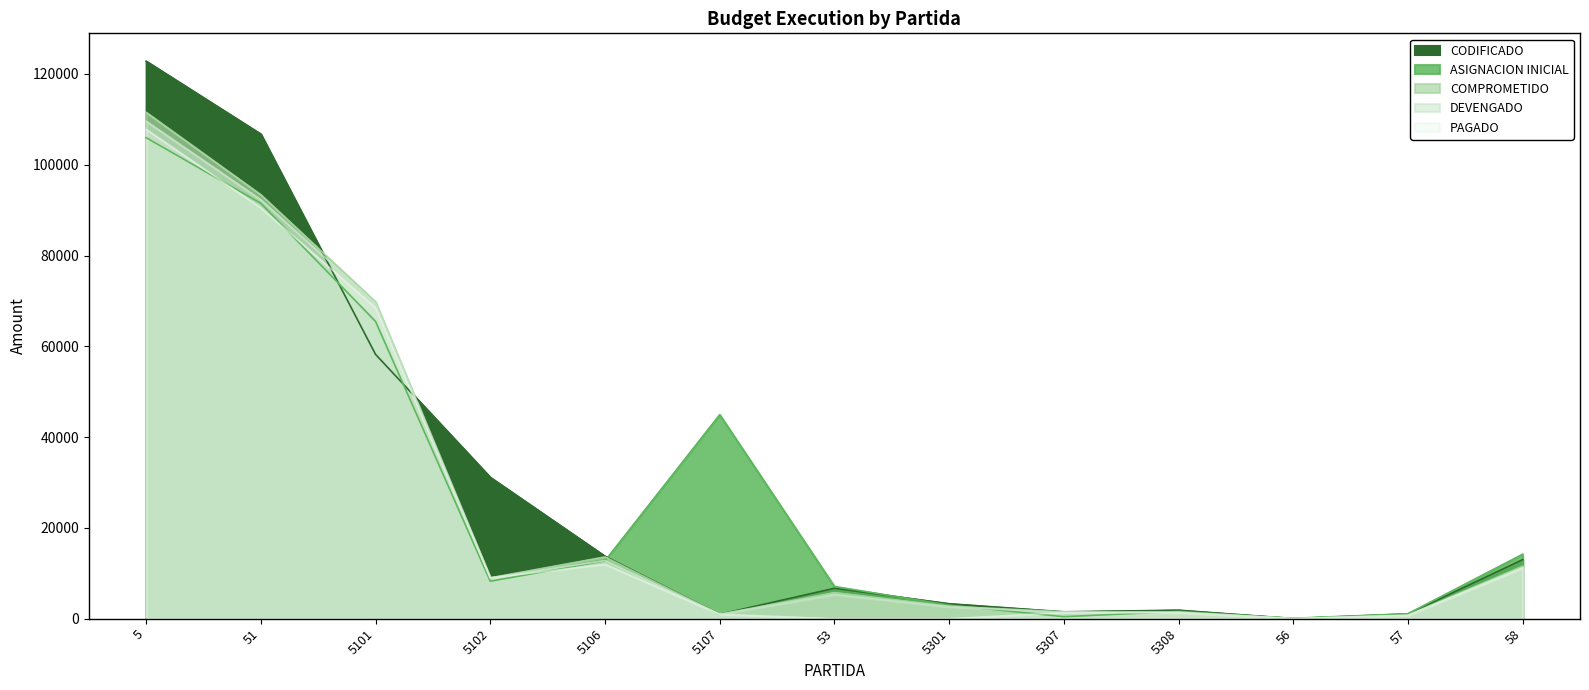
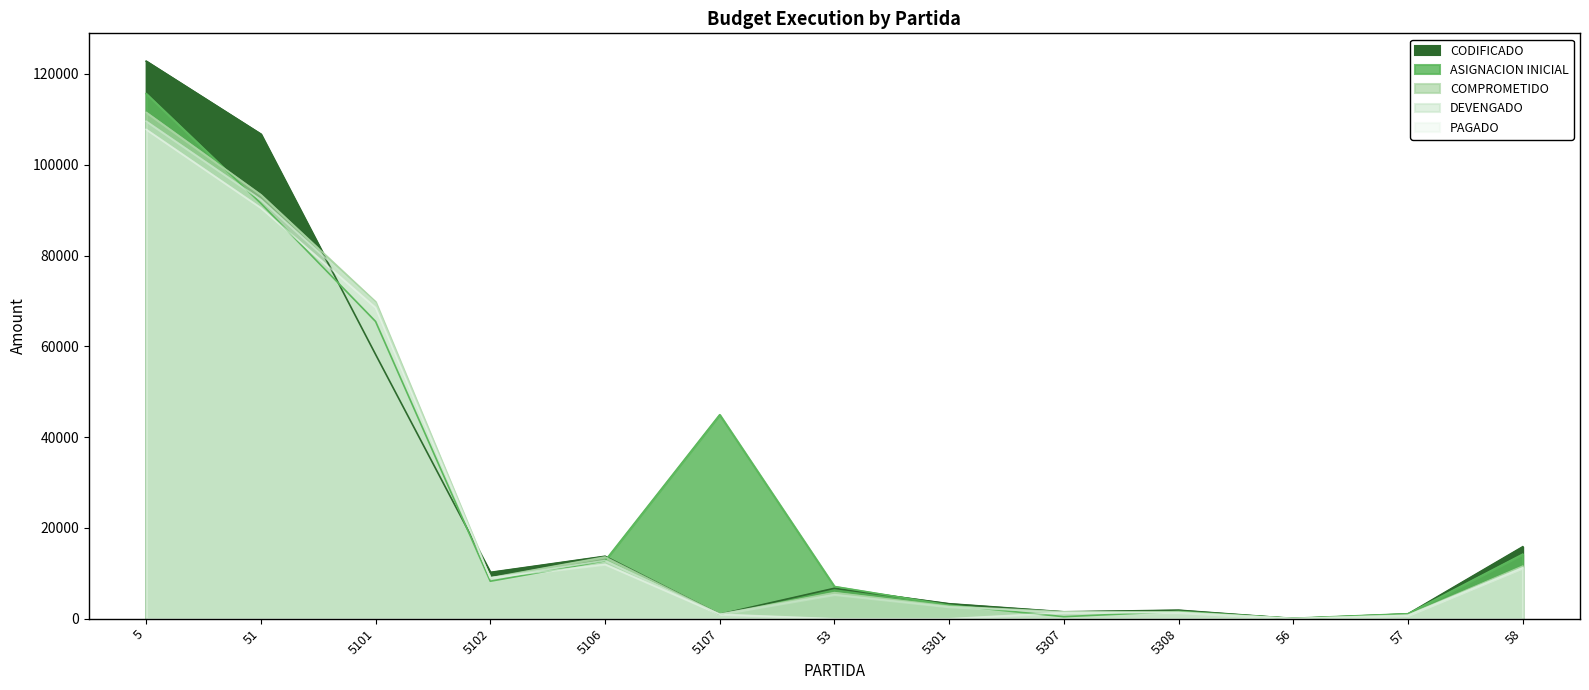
  {
    "CODIFICADO": {
      "5": 123000,
      "51": 107000,
      "5101": 58000,
-     "5102": 31000,
-     "58": 13000
+     "5102": 10000,
+     "58": 16000
    },
    "ASIGNACION INICIAL": {
-     "5": 106000,
+     "5": 116000,
      "51": 91000,
      "5101": 65000,
      "5102": 8000,
      "5107": 45000,
      "5307": 0,
      "58": 14000
    }
  }
